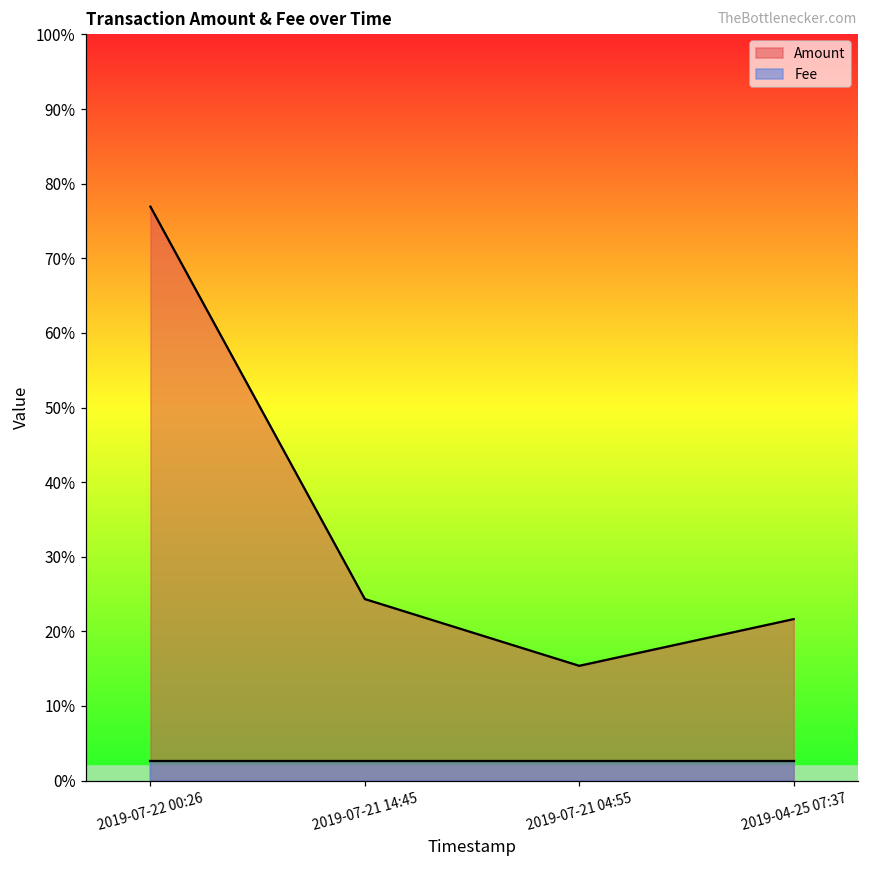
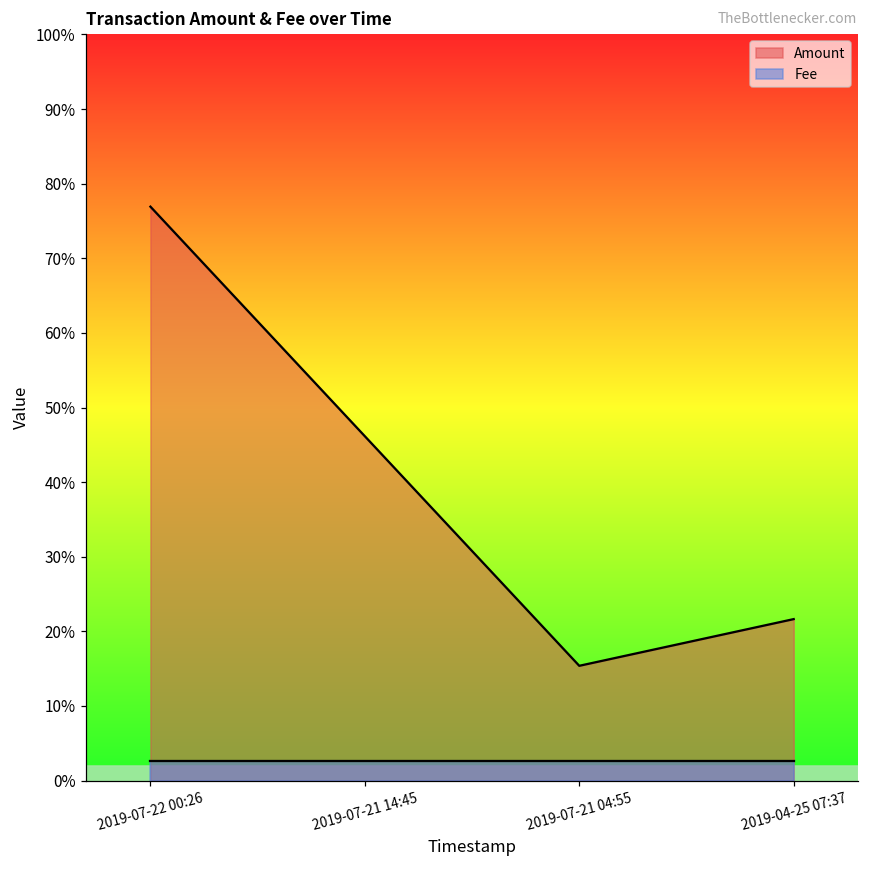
  {
    "Amount": {
      "2019-07-22 00:26": "77%",
-     "2019-07-21 14:45": "24%",
+     "2019-07-21 14:45": "46%",
      "2019-07-21 04:55": "15%",
      "2019-04-25 07:37": "22%"
    },
    "Fee": {
      "2019-07-22 00:26": "3%",
      "2019-07-21 14:45": "3%",
      "2019-07-21 04:55": "3%",
      "2019-04-25 07:37": "3%"
    }
  }
